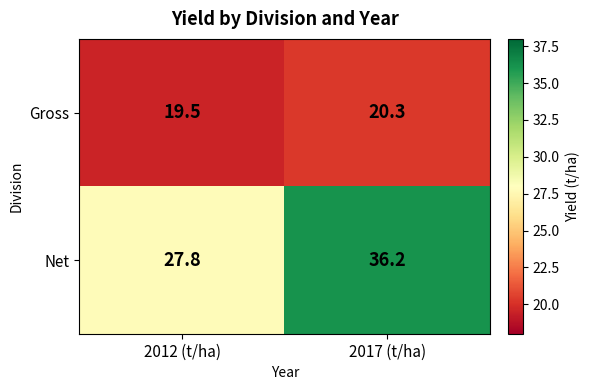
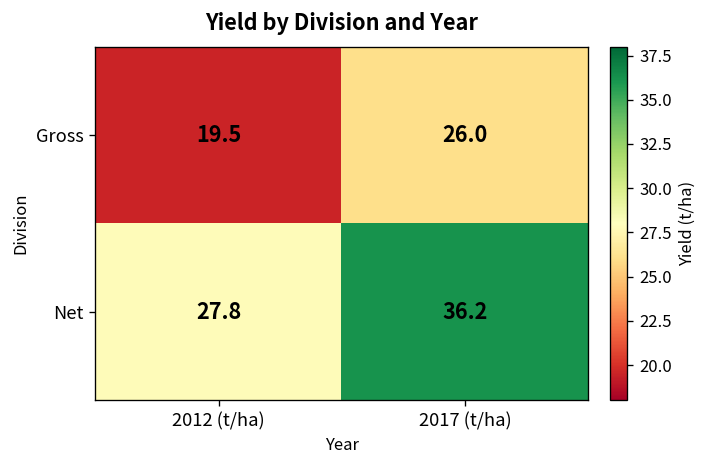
  {
    "Gross": {
      "2012 (t/ha)": 19.5,
-     "2017 (t/ha)": 20.3
+     "2017 (t/ha)": 26.0
    },
    "Net": {
      "2012 (t/ha)": 27.8,
      "2017 (t/ha)": 36.2
    }
  }
